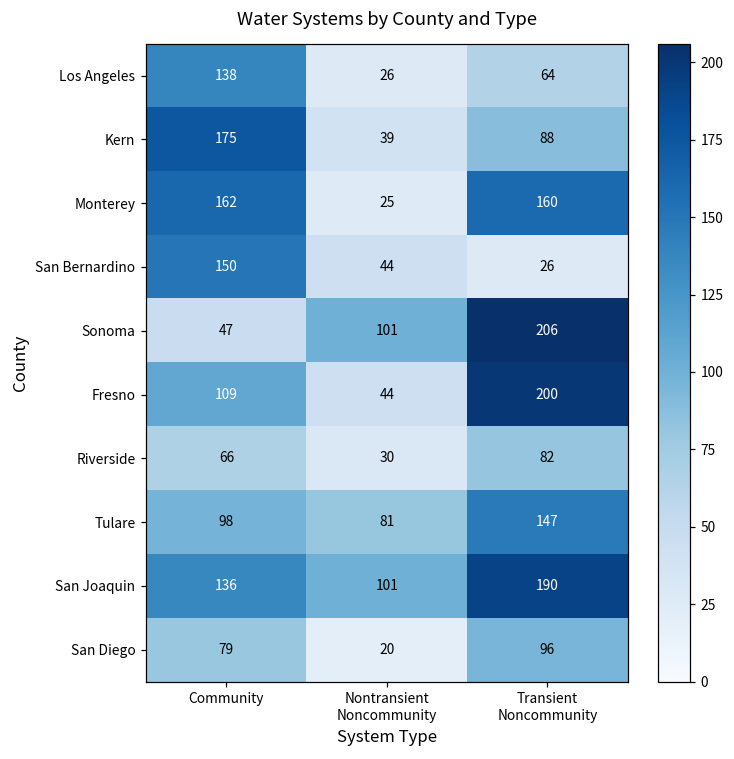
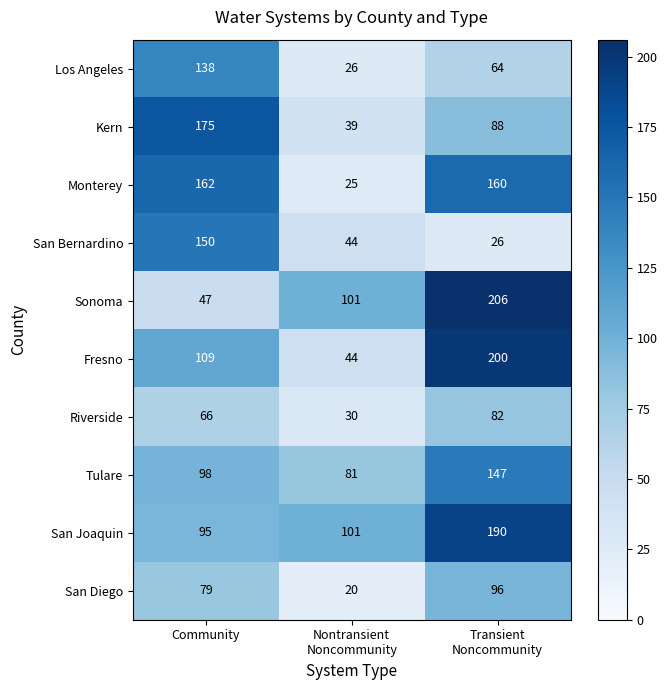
  {
    "Los Angeles": {
      "Community": 138,
      "Nontransient Noncommunity": 26,
      "Transient Noncommunity": 64
    },
    "Kern": {
      "Community": 175,
      "Nontransient Noncommunity": 39,
      "Transient Noncommunity": 88
    },
    "Monterey": {
      "Community": 162,
      "Nontransient Noncommunity": 25,
      "Transient Noncommunity": 160
    },
    "San Bernardino": {
      "Community": 150,
      "Nontransient Noncommunity": 44,
      "Transient Noncommunity": 26
    },
    "Sonoma": {
      "Community": 47,
      "Nontransient Noncommunity": 101,
      "Transient Noncommunity": 206
    },
    "Fresno": {
      "Community": 109,
      "Nontransient Noncommunity": 44,
      "Transient Noncommunity": 200
    },
    "Riverside": {
      "Community": 66,
      "Nontransient Noncommunity": 30,
      "Transient Noncommunity": 82
    },
    "Tulare": {
      "Community": 98,
      "Nontransient Noncommunity": 81,
      "Transient Noncommunity": 147
    },
    "San Joaquin": {
-     "Community": 136,
+     "Community": 95,
      "Nontransient Noncommunity": 101,
      "Transient Noncommunity": 190
    },
    "San Diego": {
      "Community": 79,
      "Nontransient Noncommunity": 20,
      "Transient Noncommunity": 96
    }
  }
